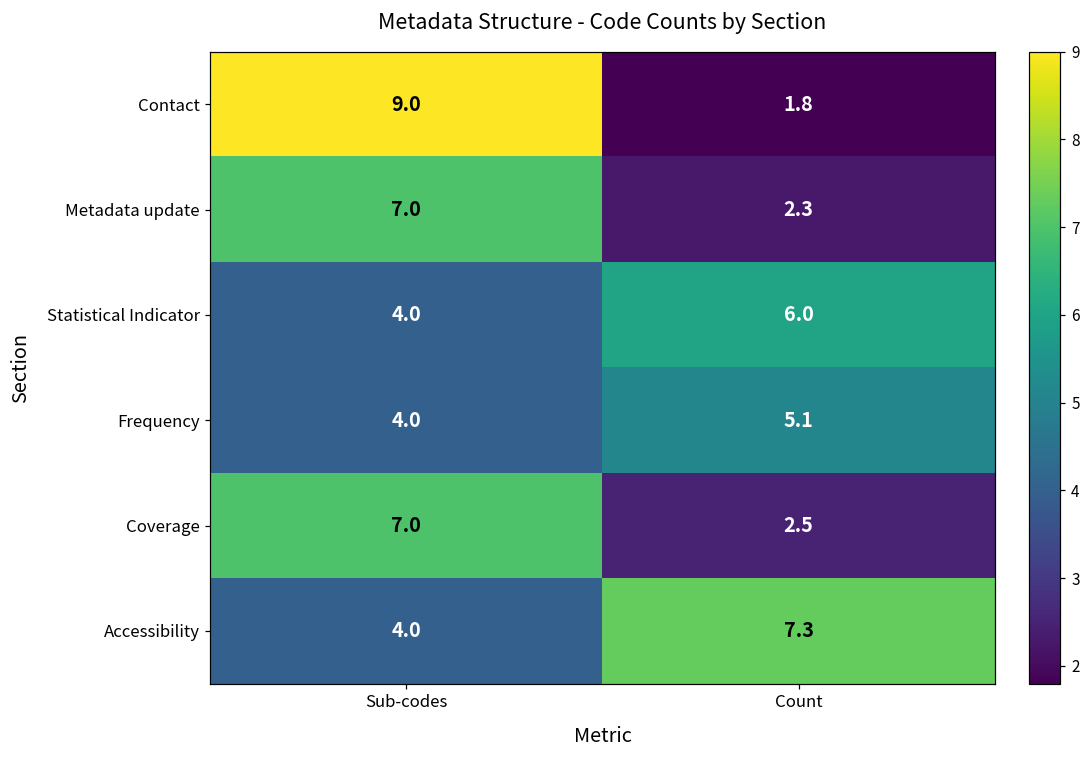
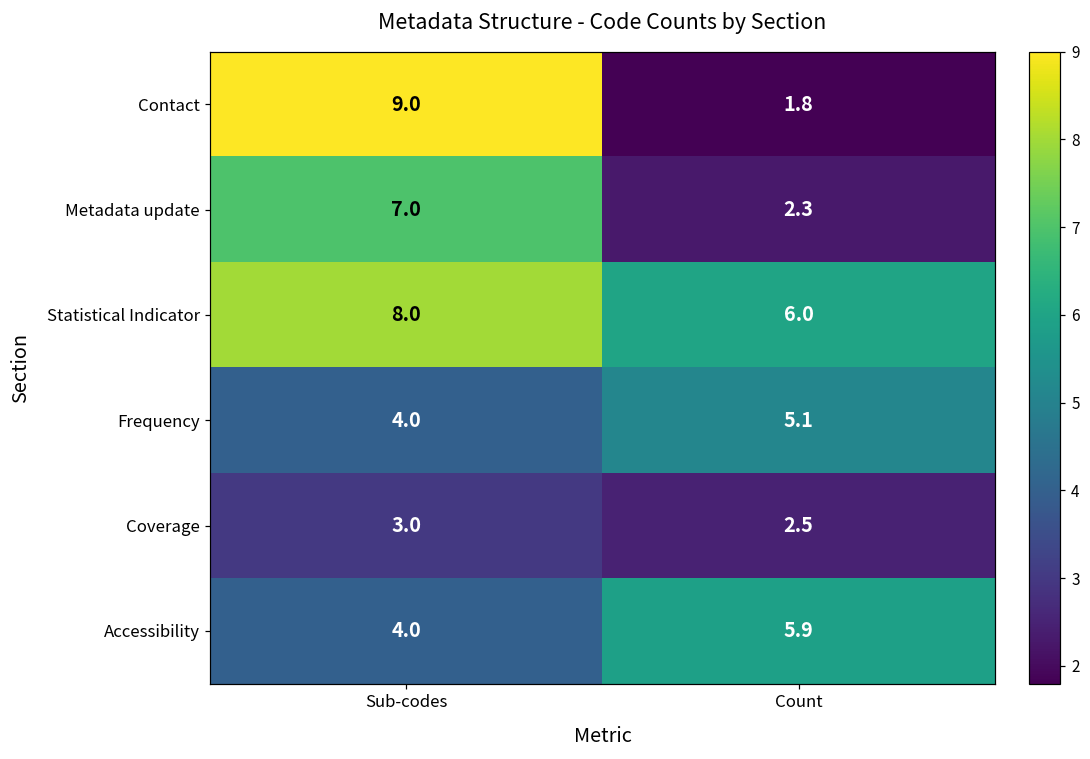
  {
    "Contact": {
      "Sub-codes": 9.0,
      "Count": 1.8
    },
    "Metadata update": {
      "Sub-codes": 7.0,
      "Count": 2.3
    },
    "Statistical Indicator": {
-     "Sub-codes": 4.0,
+     "Sub-codes": 8.0,
      "Count": 6.0
    },
    "Frequency": {
      "Sub-codes": 4.0,
      "Count": 5.1
    },
    "Coverage": {
-     "Sub-codes": 7.0,
+     "Sub-codes": 3.0,
      "Count": 2.5
    },
    "Accessibility": {
      "Sub-codes": 4.0,
-     "Count": 7.3
+     "Count": 5.9
    }
  }
